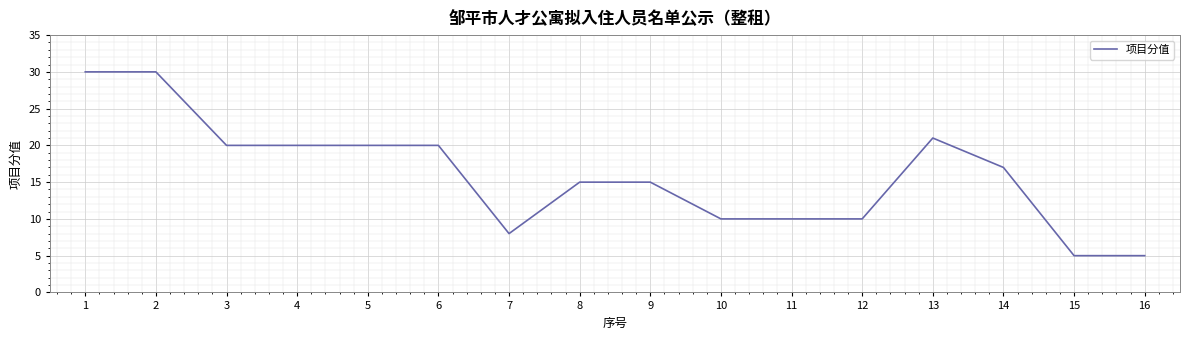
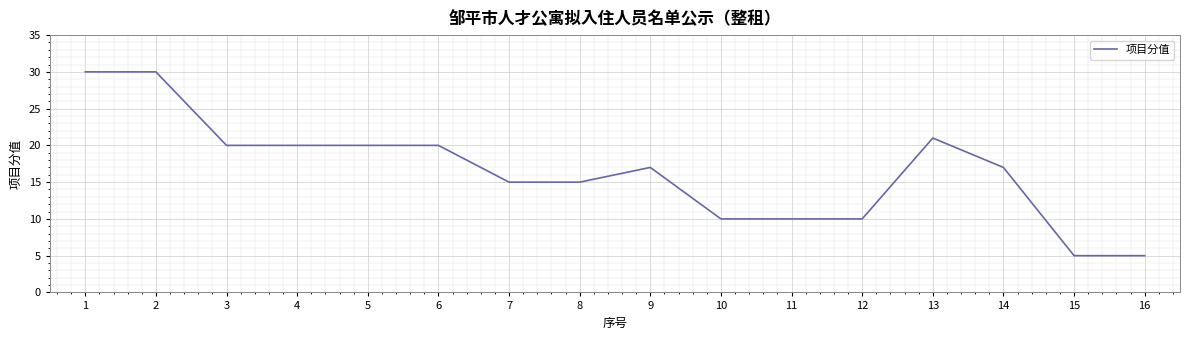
  {
    "1": 30,
    "2": 30,
    "3": 20,
    "4": 20,
    "5": 20,
    "6": 20,
-   "7": 8,
+   "7": 15,
    "8": 15,
-   "9": 15,
+   "9": 17,
    "10": 10,
    "11": 10,
    "12": 10,
    "13": 21,
    "14": 17,
    "15": 5,
    "16": 5
  }
